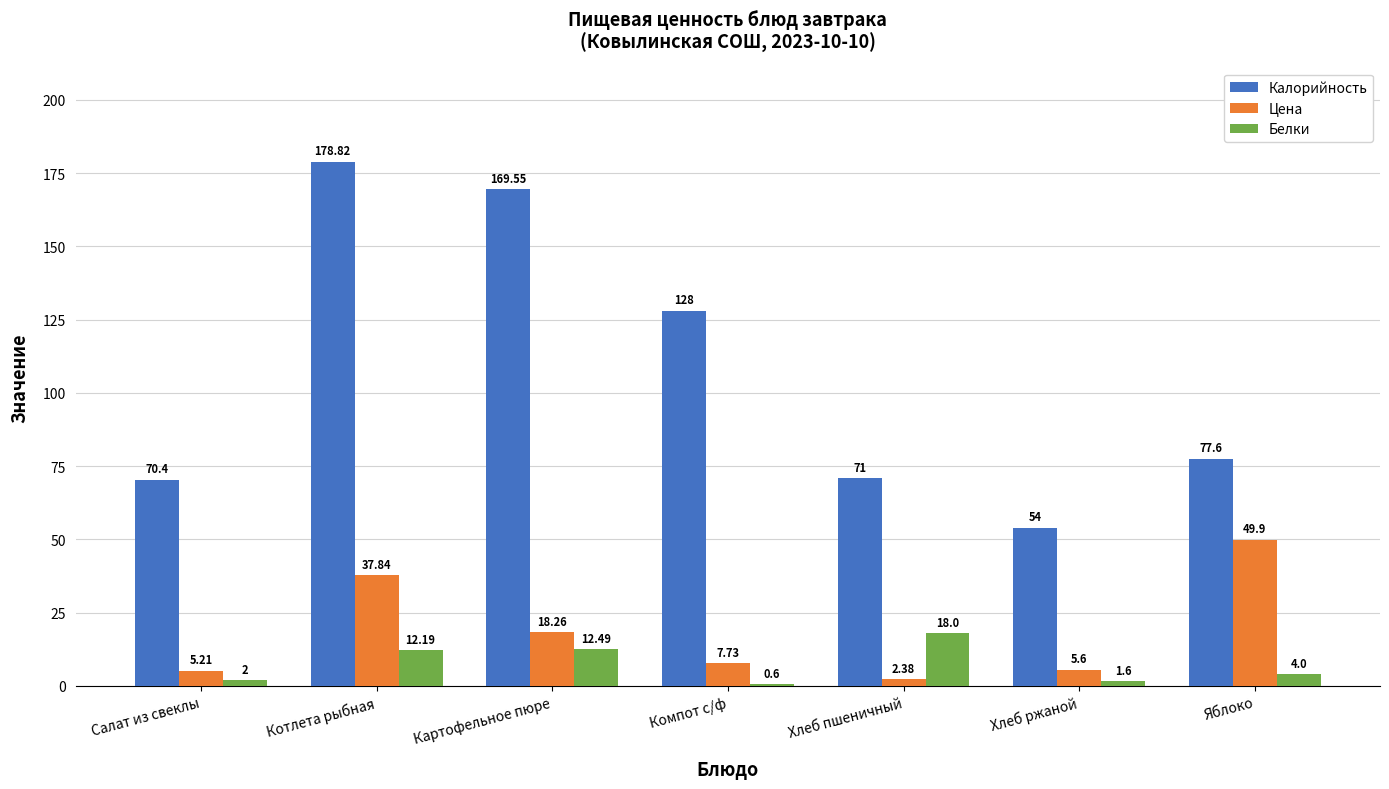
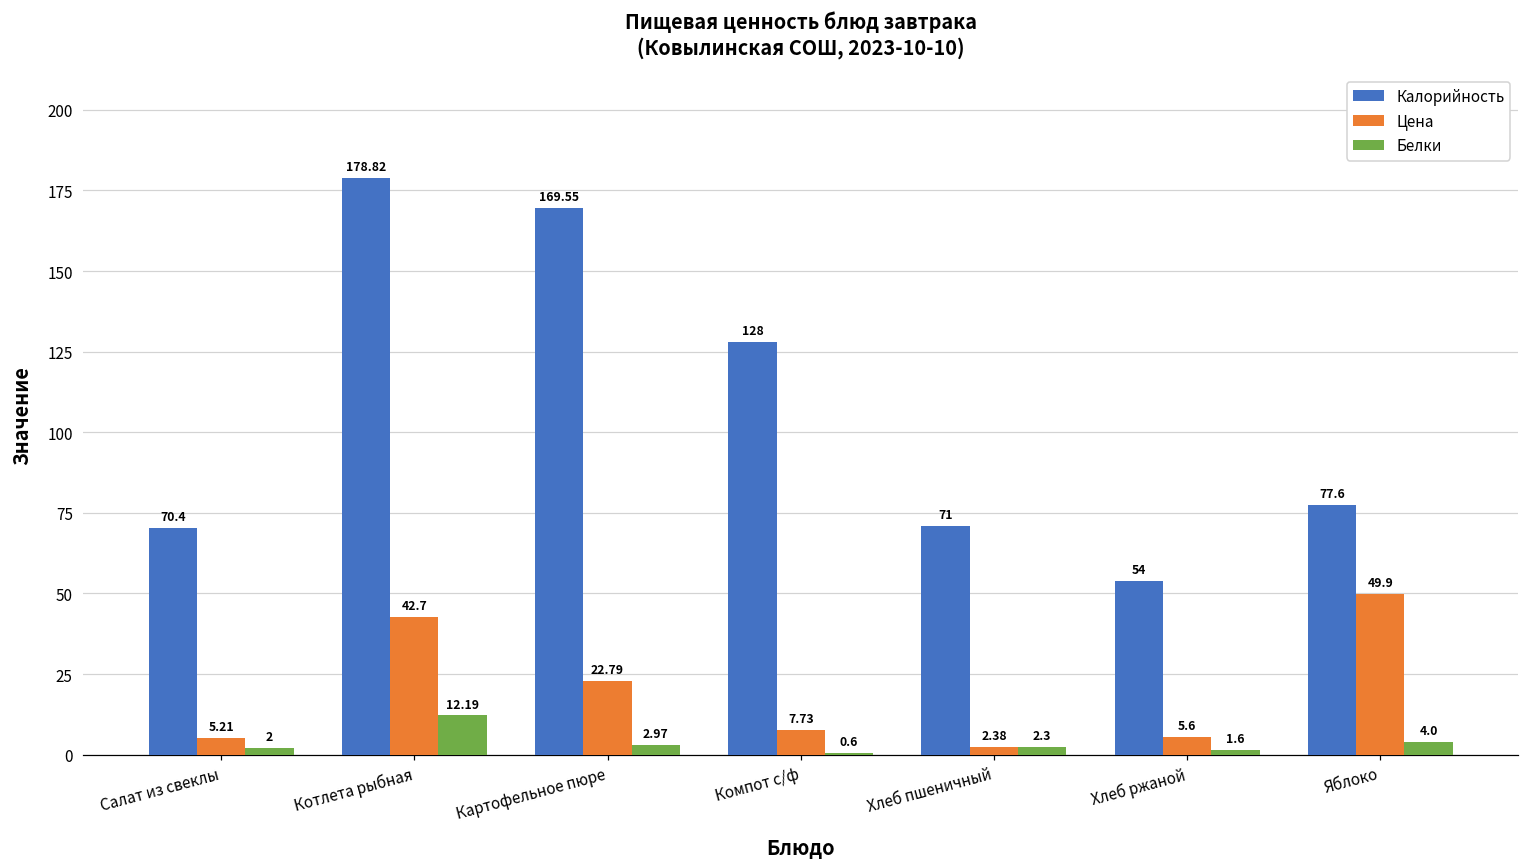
  {
    "Калорийность": {
      "Салат из свеклы": 70.4,
      "Котлета рыбная": 178.82,
      "Картофельное пюре": 169.55,
      "Компот с/ф": 128,
      "Хлеб пшеничный": 71,
      "Хлеб ржаной": 54,
      "Яблоко": 77.6
    },
    "Цена": {
      "Салат из свеклы": 5.21,
-     "Котлета рыбная": 37.84,
-     "Картофельное пюре": 18.26,
+     "Котлета рыбная": 42.7,
+     "Картофельное пюре": 22.79,
      "Компот с/ф": 7.73,
      "Хлеб пшеничный": 2.38,
      "Хлеб ржаной": 5.6,
      "Яблоко": 49.9
    },
    "Белки": {
      "Салат из свеклы": 2,
      "Котлета рыбная": 12.19,
-     "Картофельное пюре": 12.49,
+     "Картофельное пюре": 2.97,
      "Компот с/ф": 0.6,
-     "Хлеб пшеничный": 18.0,
+     "Хлеб пшеничный": 2.3,
      "Хлеб ржаной": 1.6,
      "Яблоко": 4.0
    }
  }
